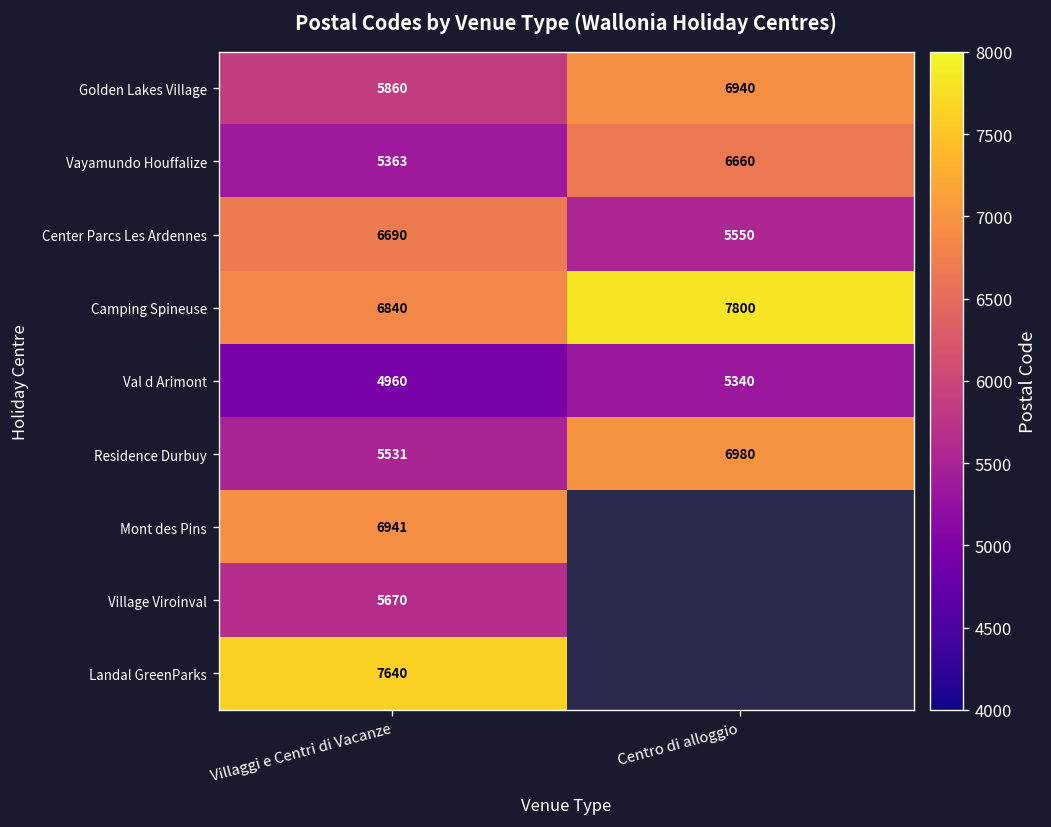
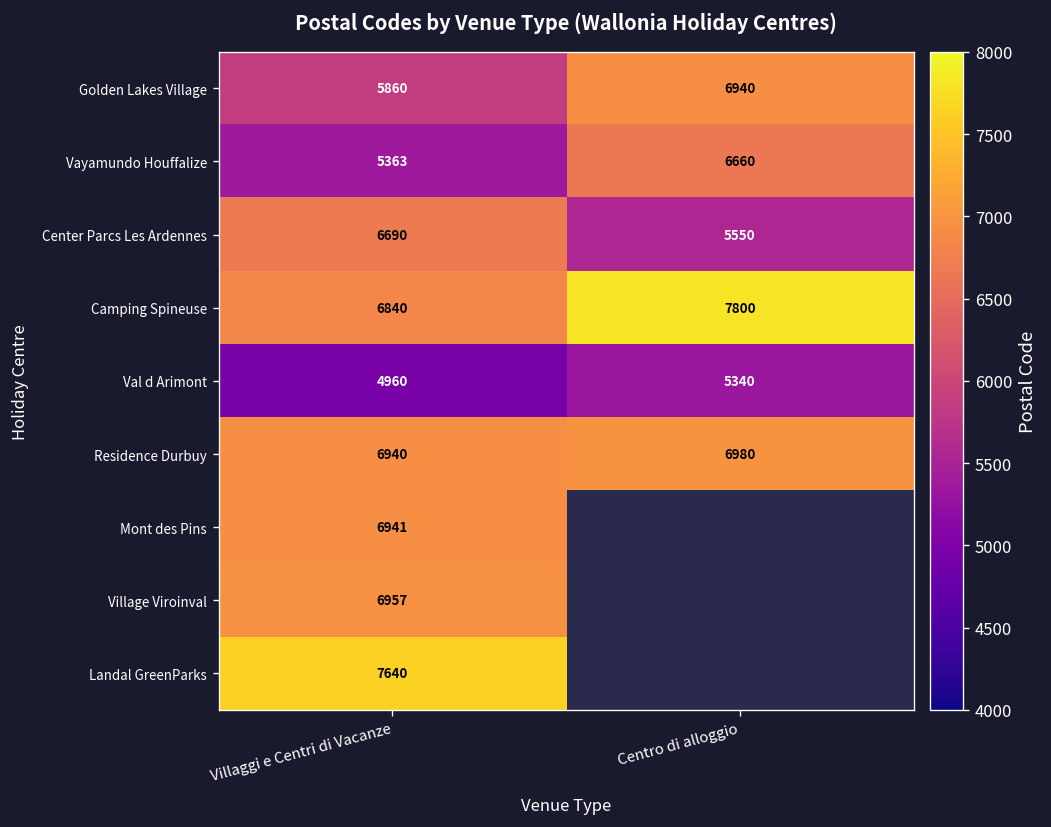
  {
    "Golden Lakes Village": {
      "Villaggi e Centri di Vacanze": 5860,
      "Centro di alloggio": 6940
    },
    "Vayamundo Houffalize": {
      "Villaggi e Centri di Vacanze": 5363,
      "Centro di alloggio": 6660
    },
    "Center Parcs Les Ardennes": {
      "Villaggi e Centri di Vacanze": 6690,
      "Centro di alloggio": 5550
    },
    "Camping Spineuse": {
      "Villaggi e Centri di Vacanze": 6840,
      "Centro di alloggio": 7800
    },
    "Val d Arimont": {
      "Villaggi e Centri di Vacanze": 4960,
      "Centro di alloggio": 5340
    },
    "Residence Durbuy": {
-     "Villaggi e Centri di Vacanze": 5531,
+     "Villaggi e Centri di Vacanze": 6940,
      "Centro di alloggio": 6980
    },
    "Mont des Pins": {
      "Villaggi e Centri di Vacanze": 6941
    },
    "Village Viroinval": {
-     "Villaggi e Centri di Vacanze": 5670
+     "Villaggi e Centri di Vacanze": 6957
    },
    "Landal GreenParks": {
      "Villaggi e Centri di Vacanze": 7640
    }
  }
